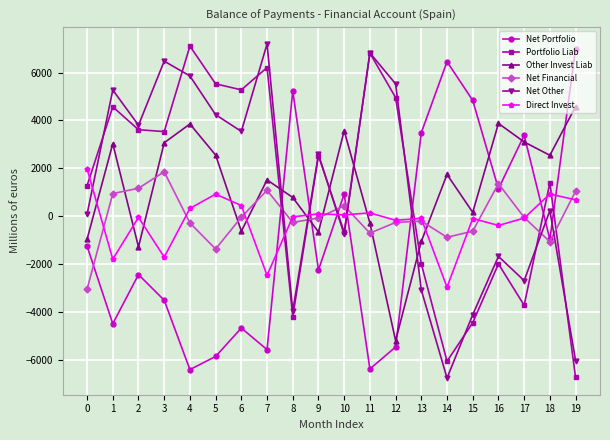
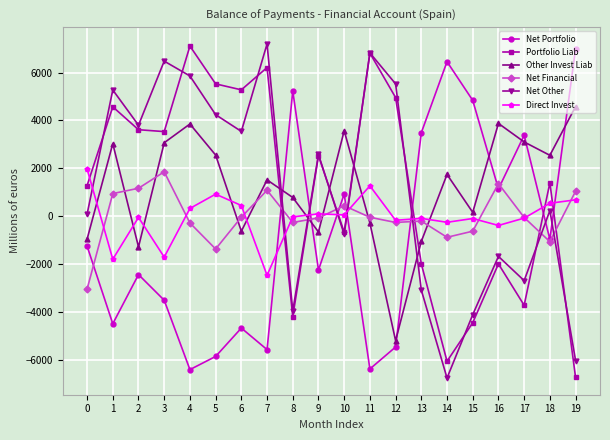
  {
    "Net Financial": {
      "0": -3000,
      "1": 1000,
      "2": 1200,
      "3": 1900,
      "4": -300,
      "5": -1400,
      "6": 0,
      "7": 1100,
      "8": -300,
      "9": -100,
      "10": 400,
-     "11": -700,
+     "11": 0,
      "13": -200,
      "14": -900,
      "15": -600,
      "16": 1400,
      "19": 1000
    },
    "Direct Invest": {
      "0": 2000,
      "1": -1800,
      "2": 0,
      "3": -1700,
      "4": 300,
      "5": 900,
      "6": 500,
      "7": -2500,
      "8": 0,
      "9": 100,
      "10": 100,
-     "11": 100,
+     "11": 1300,
      "13": -100,
-     "14": -3000,
+     "14": -200,
      "15": -100,
      "16": -400,
-     "18": 900,
+     "18": 500,
      "19": 700
    }
  }
